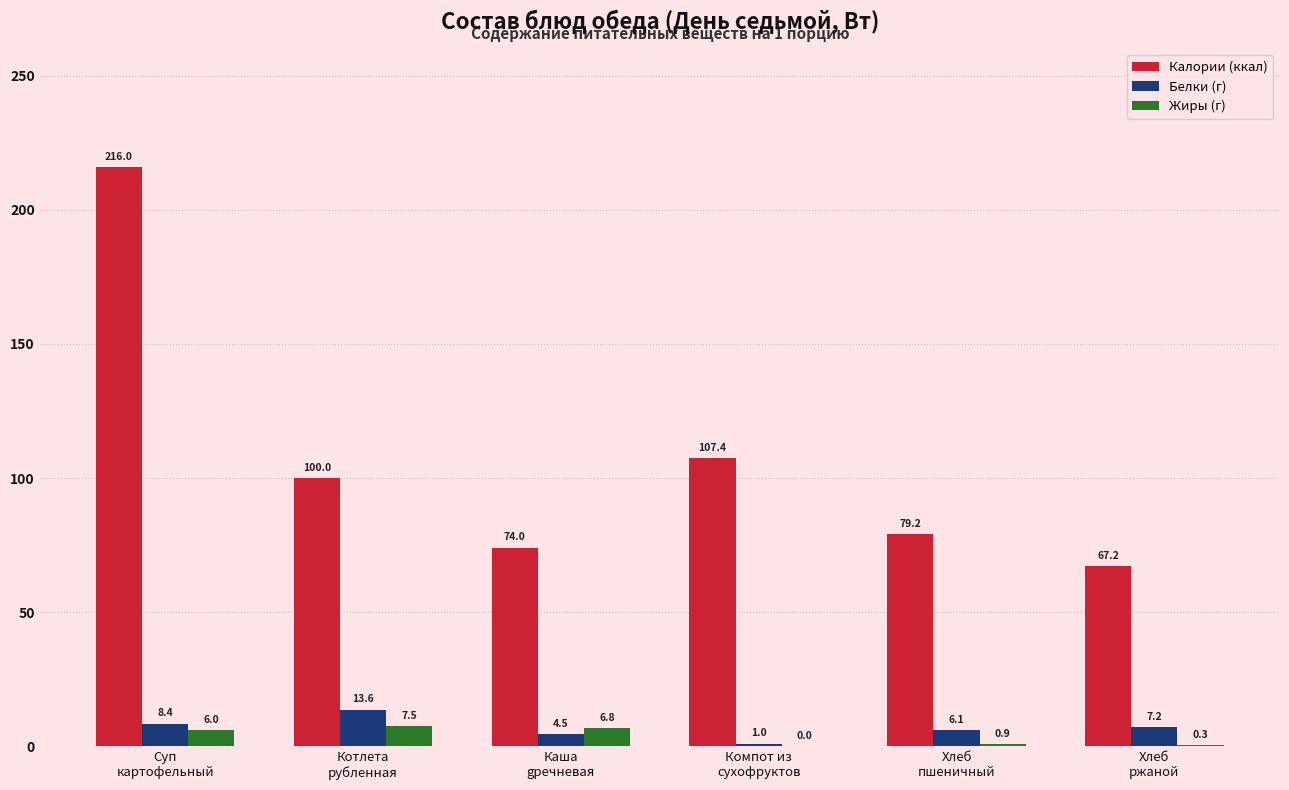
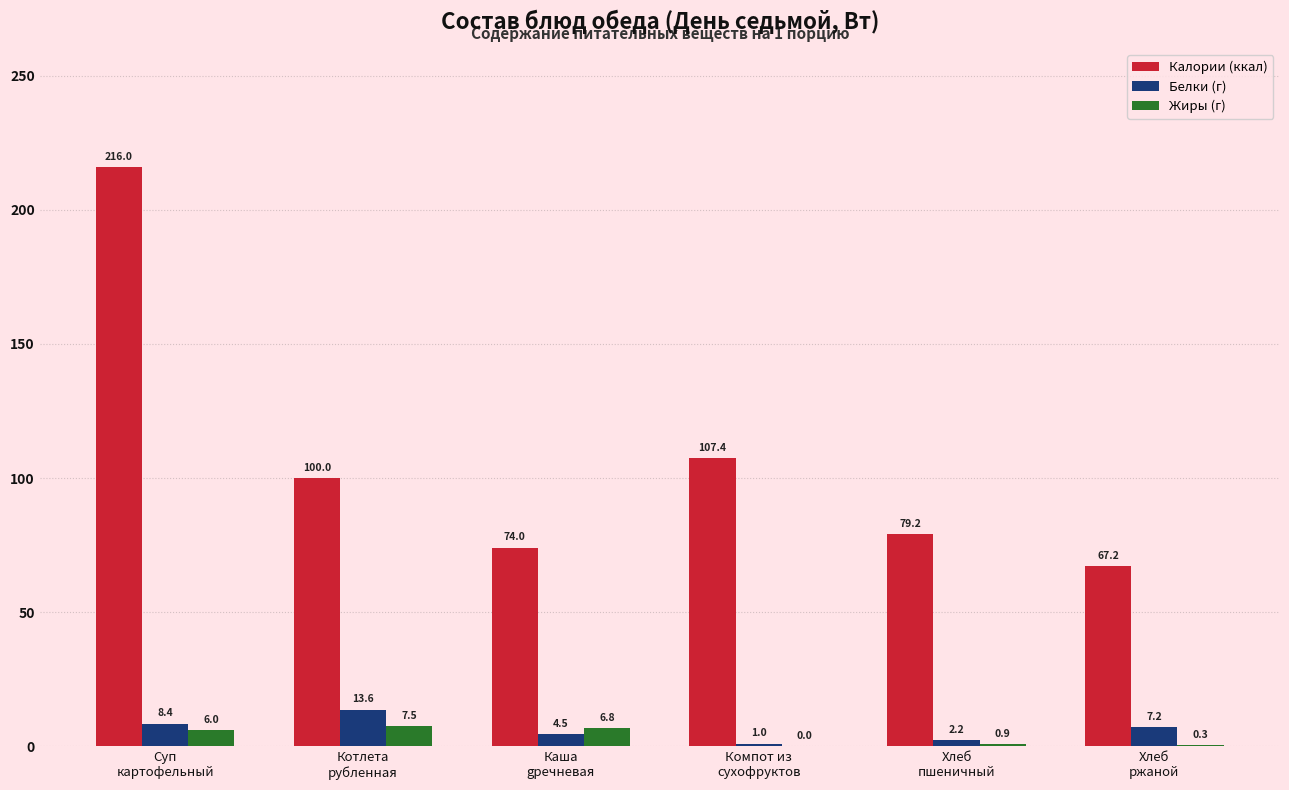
  {
    "Калории (ккал)": {
      "Суп картофельный": 216.0,
      "Котлета рубленная": 100.0,
      "Каша gречневая": 74.0,
      "Компот из сухофруктов": 107.4,
      "Хлеб пшеничный": 79.2,
      "Хлеб ржаной": 67.2
    },
    "Белки (г)": {
      "Суп картофельный": 8.4,
      "Котлета рубленная": 13.6,
      "Каша gречневая": 4.5,
      "Компот из сухофруктов": 1.0,
-     "Хлеб пшеничный": 6.1,
+     "Хлеб пшеничный": 2.2,
      "Хлеб ржаной": 7.2
    },
    "Жиры (г)": {
      "Суп картофельный": 6.0,
      "Котлета рубленная": 7.5,
      "Каша gречневая": 6.8,
      "Компот из сухофруктов": 0.0,
      "Хлеб пшеничный": 0.9,
      "Хлеб ржаной": 0.3
    }
  }
